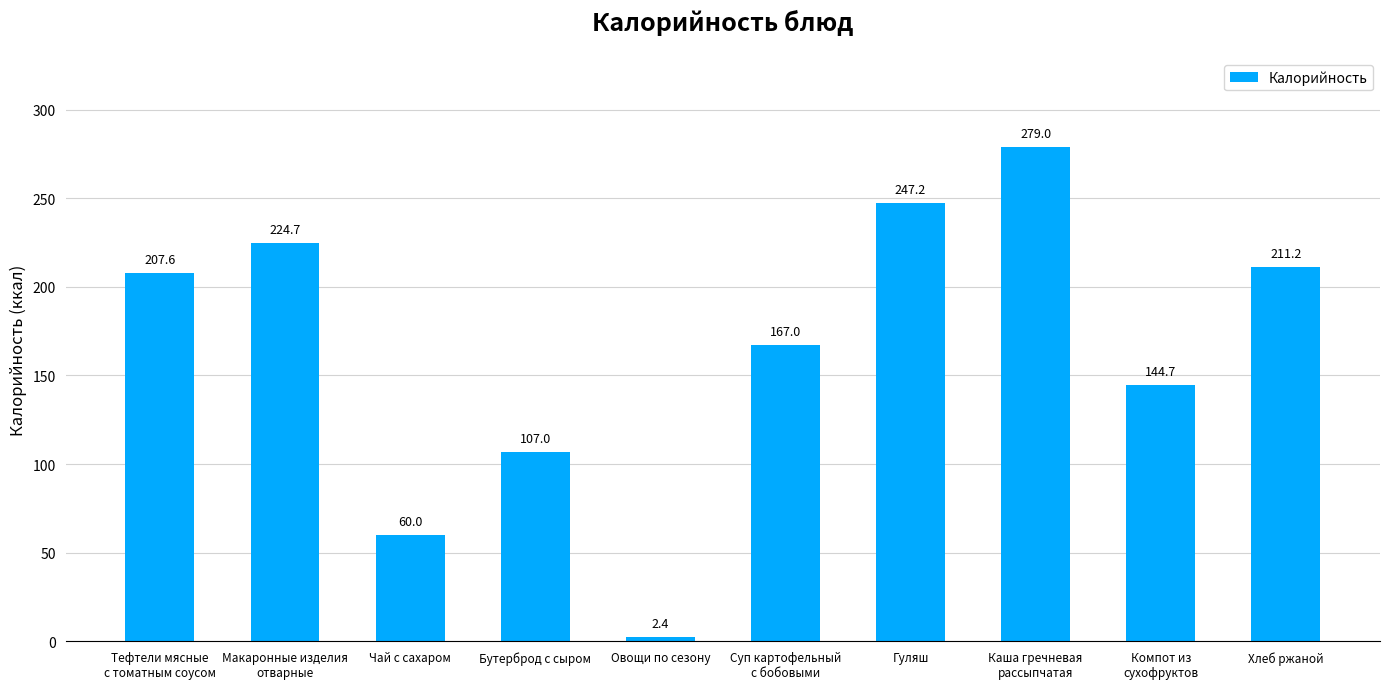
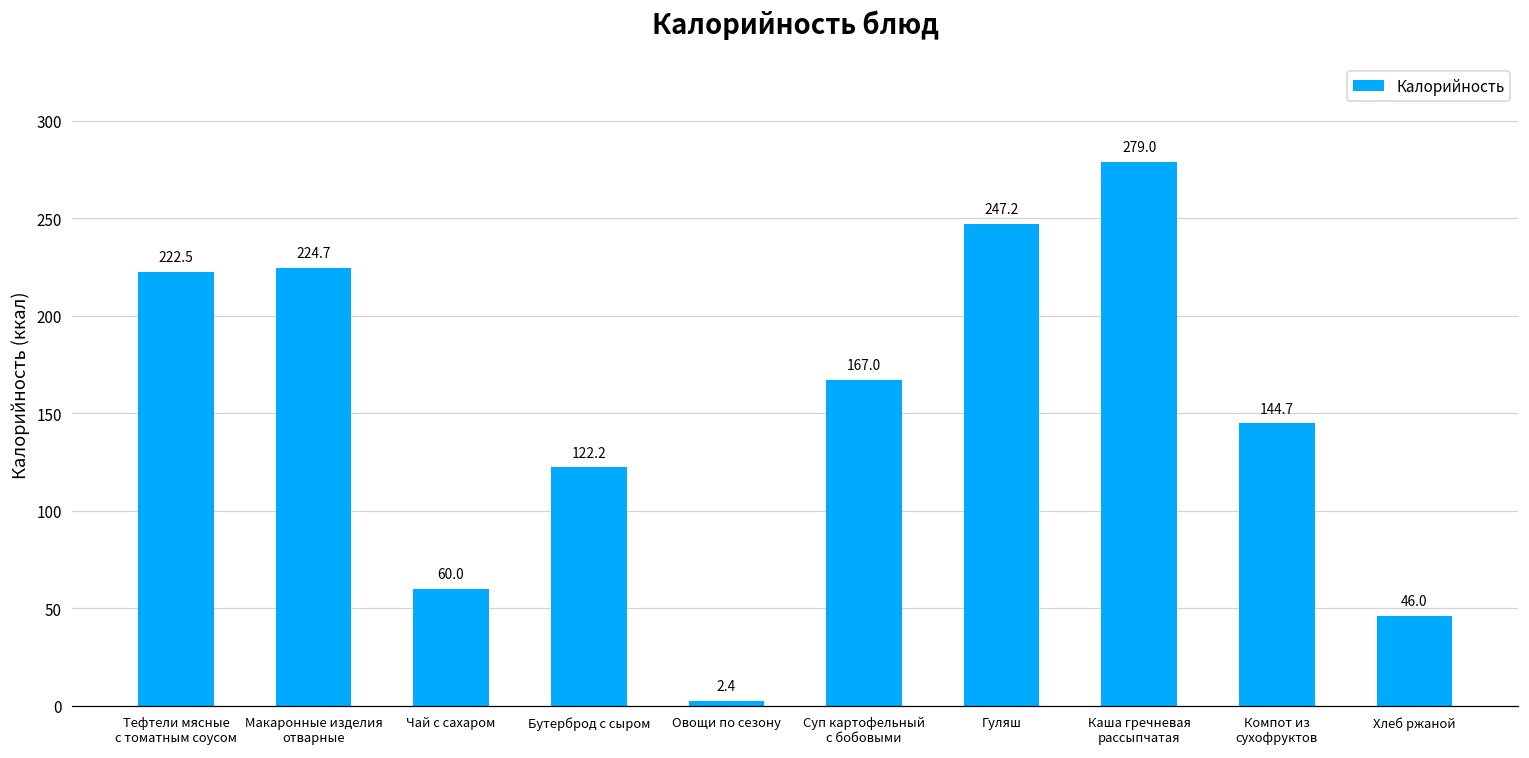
  {
-   "Тефтели мясные с томатным соусом": 207.6,
+   "Тефтели мясные с томатным соусом": 222.5,
    "Макаронные изделия отварные": 224.7,
    "Чай с сахаром": 60.0,
-   "Бутерброд с сыром": 107.0,
+   "Бутерброд с сыром": 122.2,
    "Овощи по сезону": 2.4,
    "Суп картофельный с бобовыми": 167.0,
    "Гуляш": 247.2,
    "Каша гречневая рассыпчатая": 279.0,
    "Компот из сухофруктов": 144.7,
-   "Хлеб ржаной": 211.2
+   "Хлеб ржаной": 46.0
  }
